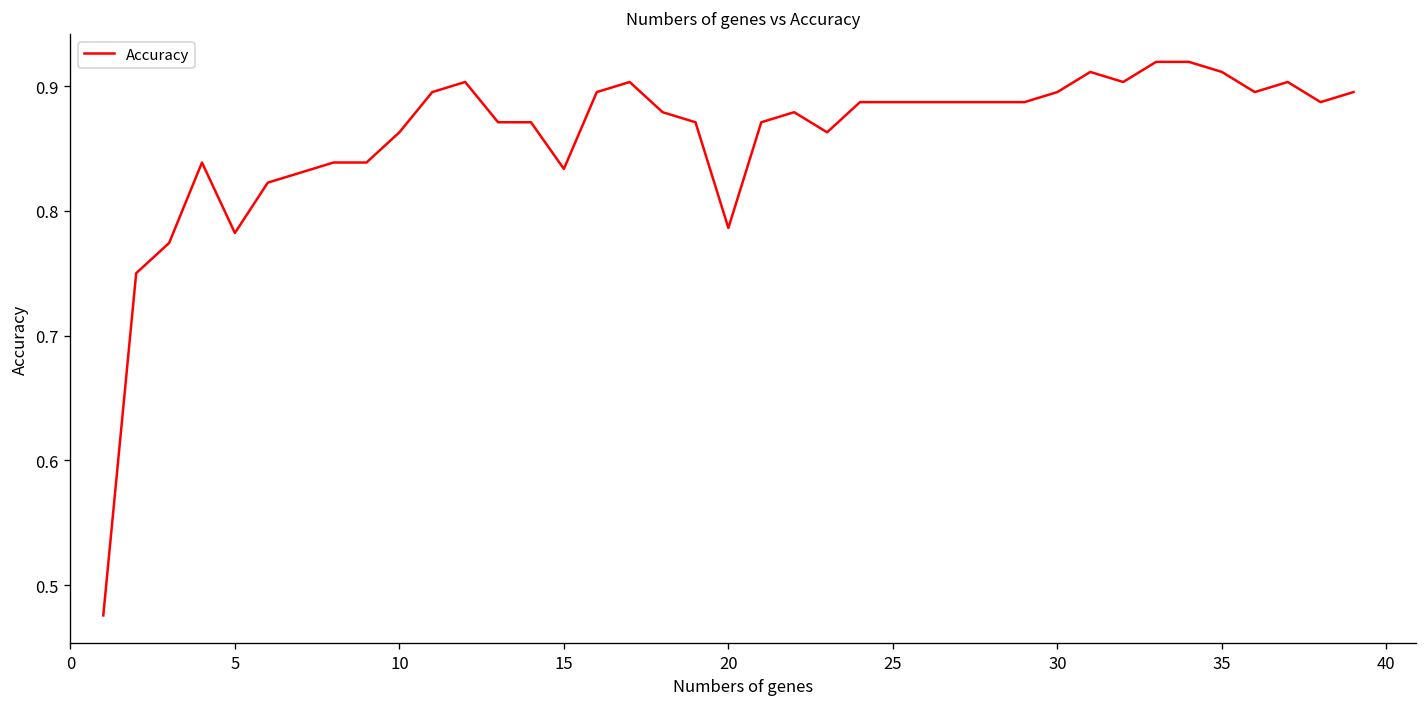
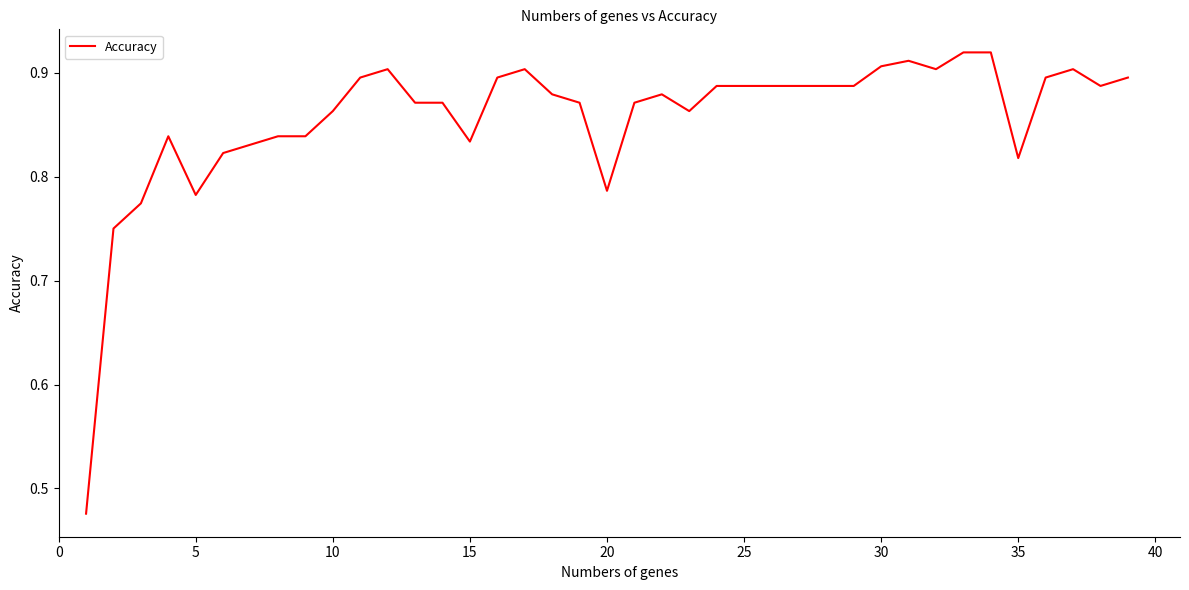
  {
    "5": 0.782,
    "10": 0.863,
    "15": 0.834,
    "20": 0.786,
    "25": 0.887,
-   "30": 0.895,
-   "35": 0.911
+   "30": 0.906,
+   "35": 0.818
  }
